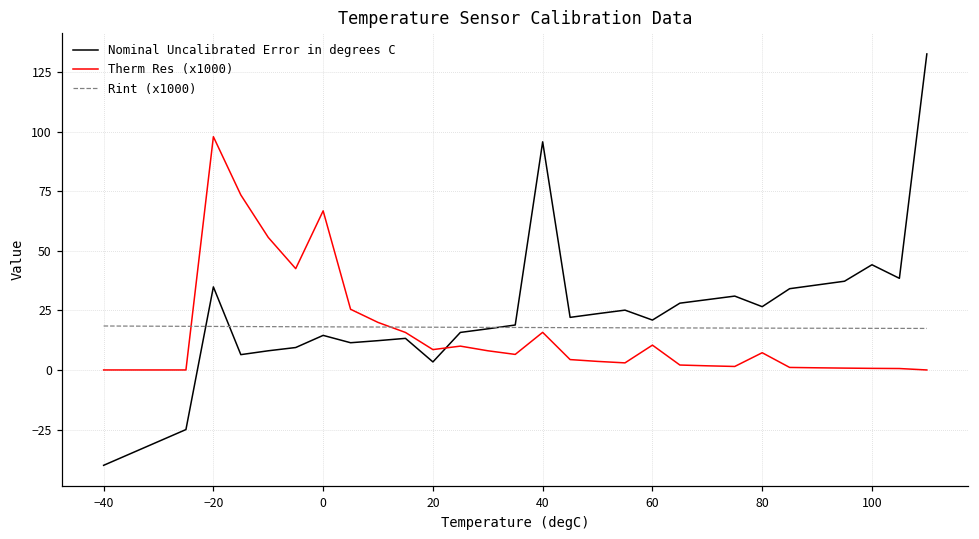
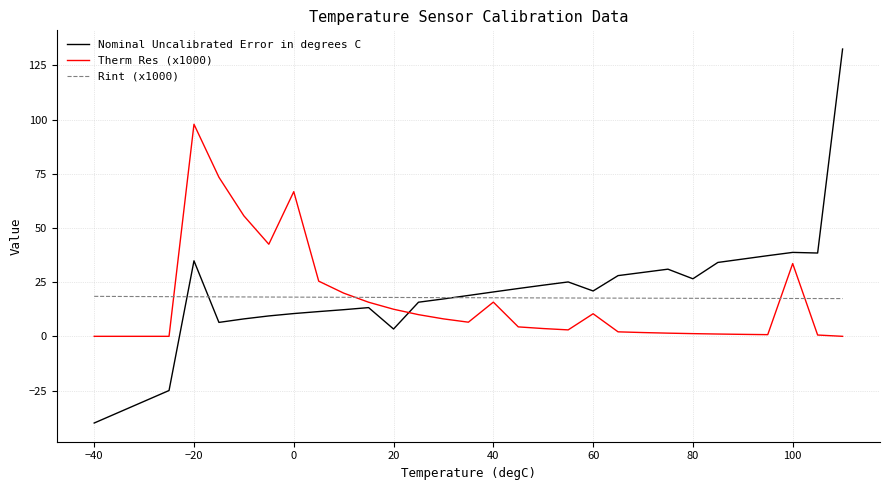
  {
    "Nominal Uncalibrated Error in degrees C": {
      "−40": -40,
      "−20": 35,
-     "0": 15,
+     "0": 11,
      "20": 3,
-     "40": 96,
+     "40": 20,
      "60": 21,
      "80": 27,
-     "100": 44
+     "100": 39
    },
    "Therm Res (x1000)": {
      "−40": 0,
      "−20": 98,
      "0": 67,
-     "20": 9,
+     "20": 13,
      "40": 16,
      "60": 10,
-     "80": 7,
-     "100": 1
+     "80": 1,
+     "100": 34
    },
    "Rint (x1000)": {
      "−40": 18,
      "−20": 18,
      "0": 18,
      "20": 18,
      "40": 18,
      "60": 18,
      "80": 18,
      "100": 17
    }
  }
